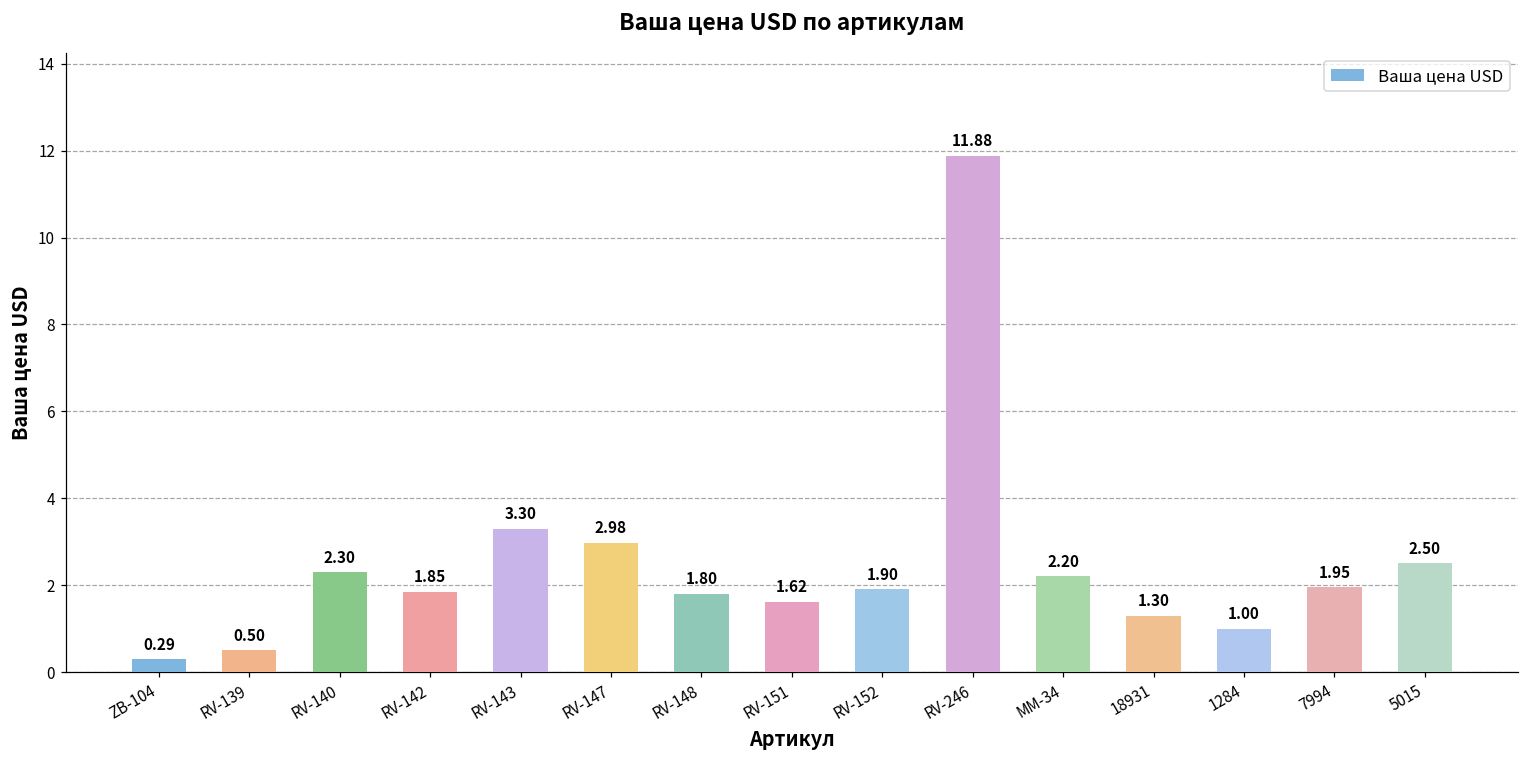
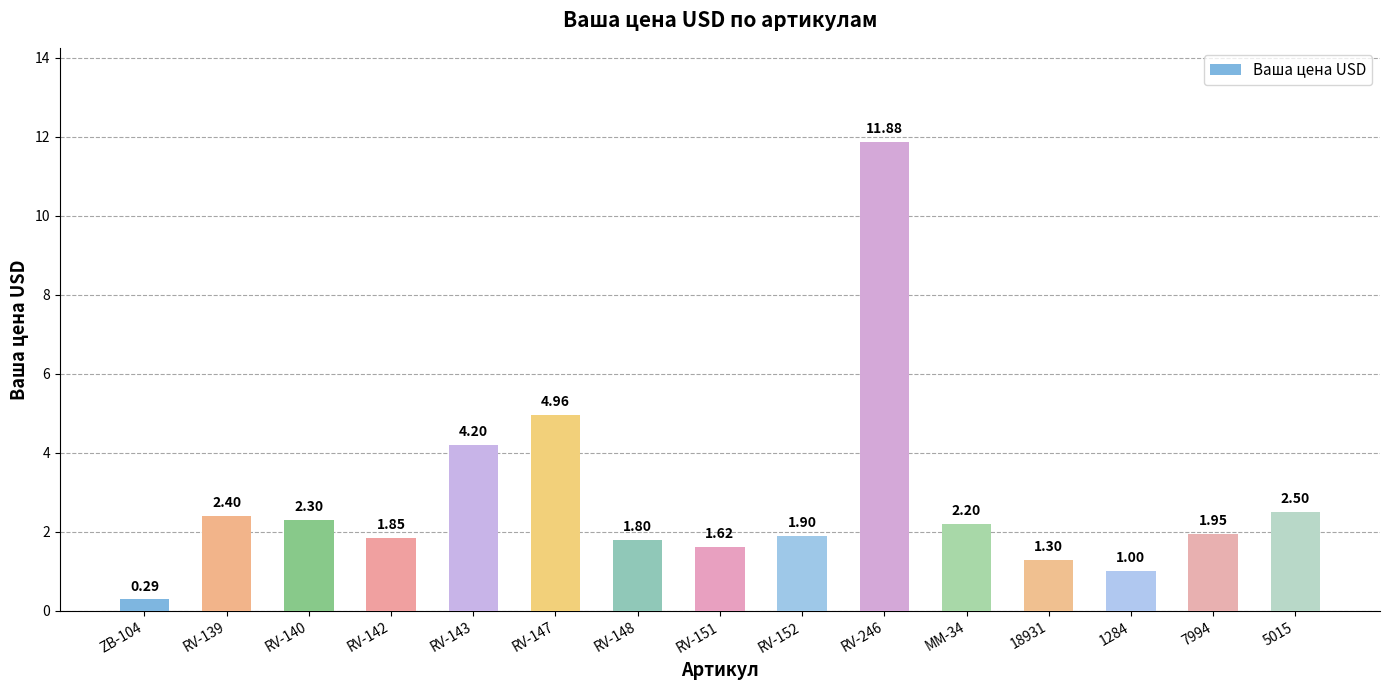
  {
    "ZB-104": 0.29,
-   "RV-139": 0.50,
+   "RV-139": 2.40,
    "RV-140": 2.30,
    "RV-142": 1.85,
-   "RV-143": 3.30,
-   "RV-147": 2.98,
+   "RV-143": 4.20,
+   "RV-147": 4.96,
    "RV-148": 1.80,
    "RV-151": 1.62,
    "RV-152": 1.90,
    "RV-246": 11.88,
    "MM-34": 2.20,
    "18931": 1.30,
    "1284": 1.00,
    "7994": 1.95,
    "5015": 2.50
  }
